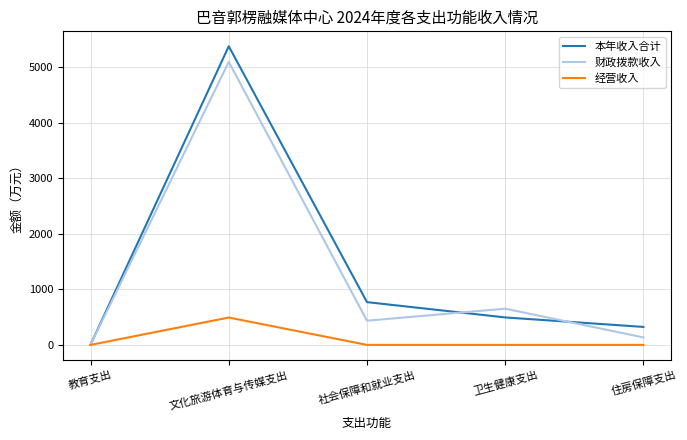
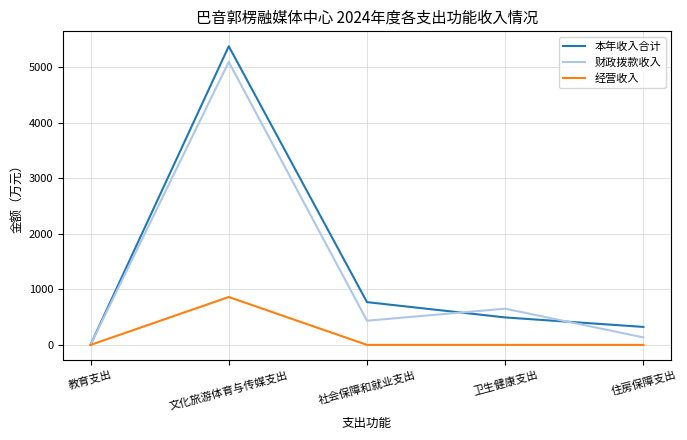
  {
    "本年收入合计": {
      "文化旅游体育与传媒支出": 5400,
      "社会保障和就业支出": 800,
      "卫生健康支出": 500,
      "住房保障支出": 300
    },
    "财政拨款收入": {
      "文化旅游体育与传媒支出": 5100,
      "社会保障和就业支出": 400,
      "卫生健康支出": 700,
      "住房保障支出": 100
    },
    "经营收入": {
-     "文化旅游体育与传媒支出": 500,
+     "文化旅游体育与传媒支出": 900,
      "社会保障和就业支出": 0,
      "卫生健康支出": 0,
      "住房保障支出": 0
    }
  }
